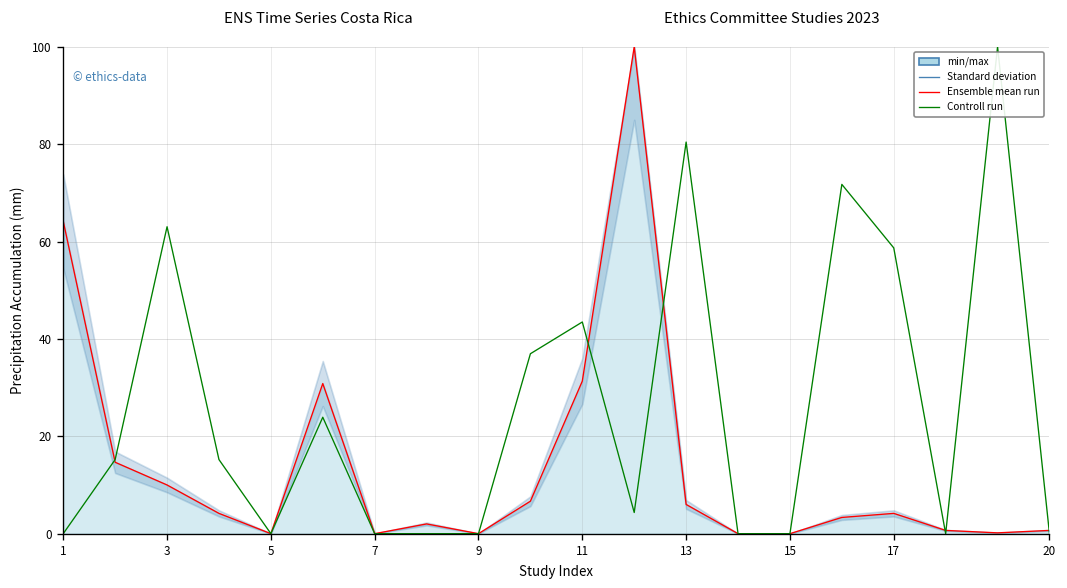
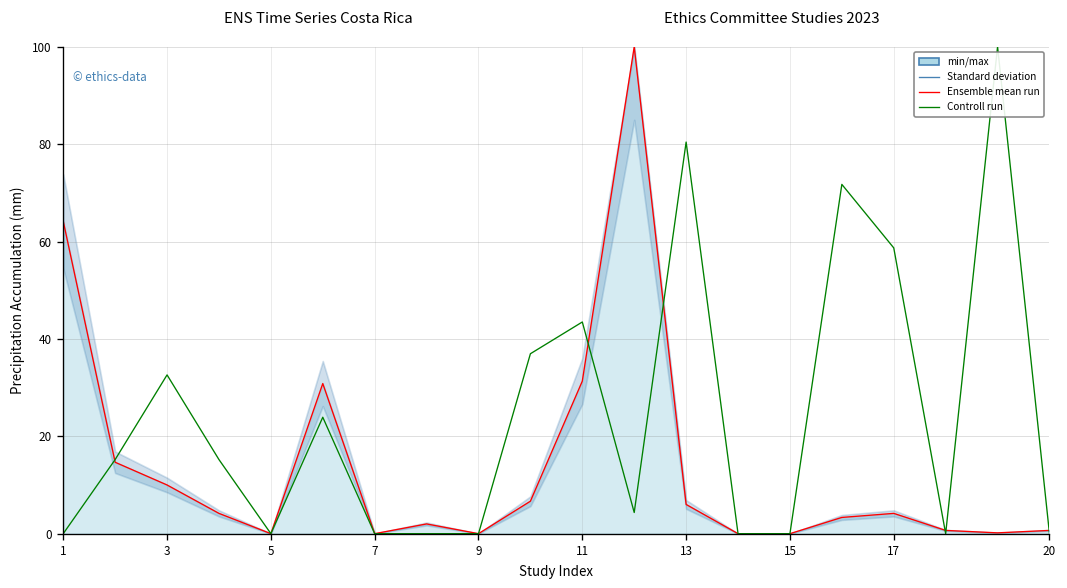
  {
    "Controll run": {
      "1": 0,
-     "3": 63,
+     "3": 33,
      "11": 43,
      "13": 80,
      "17": 59,
      "20": 0
    }
  }
